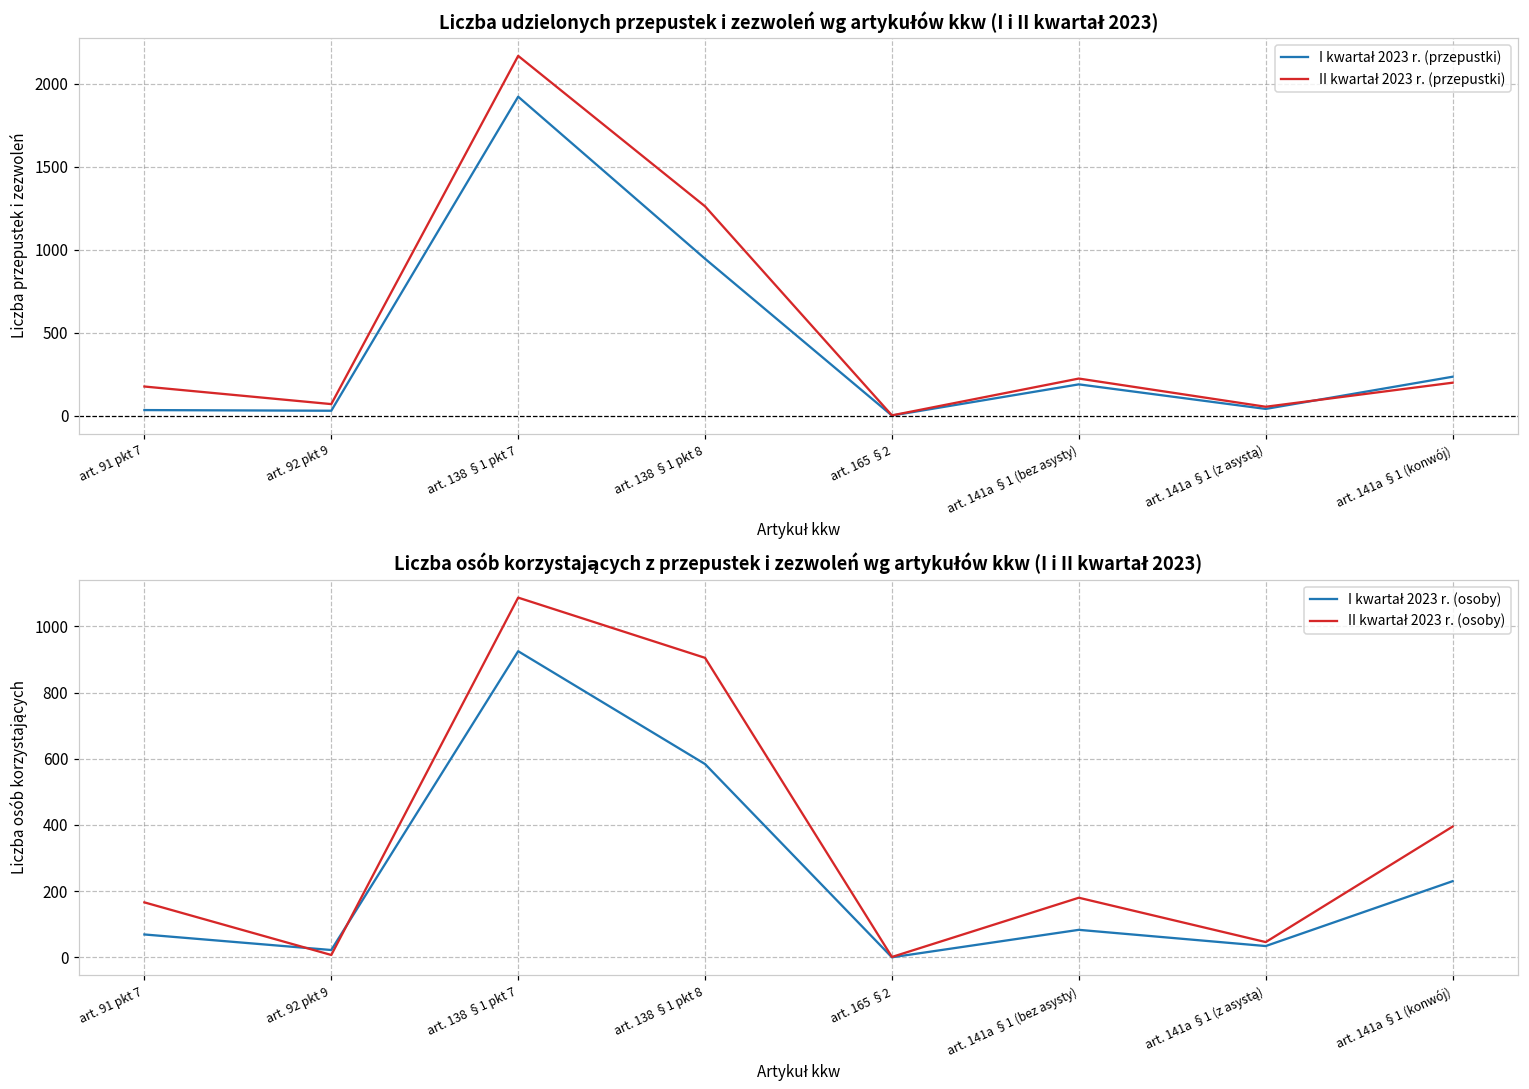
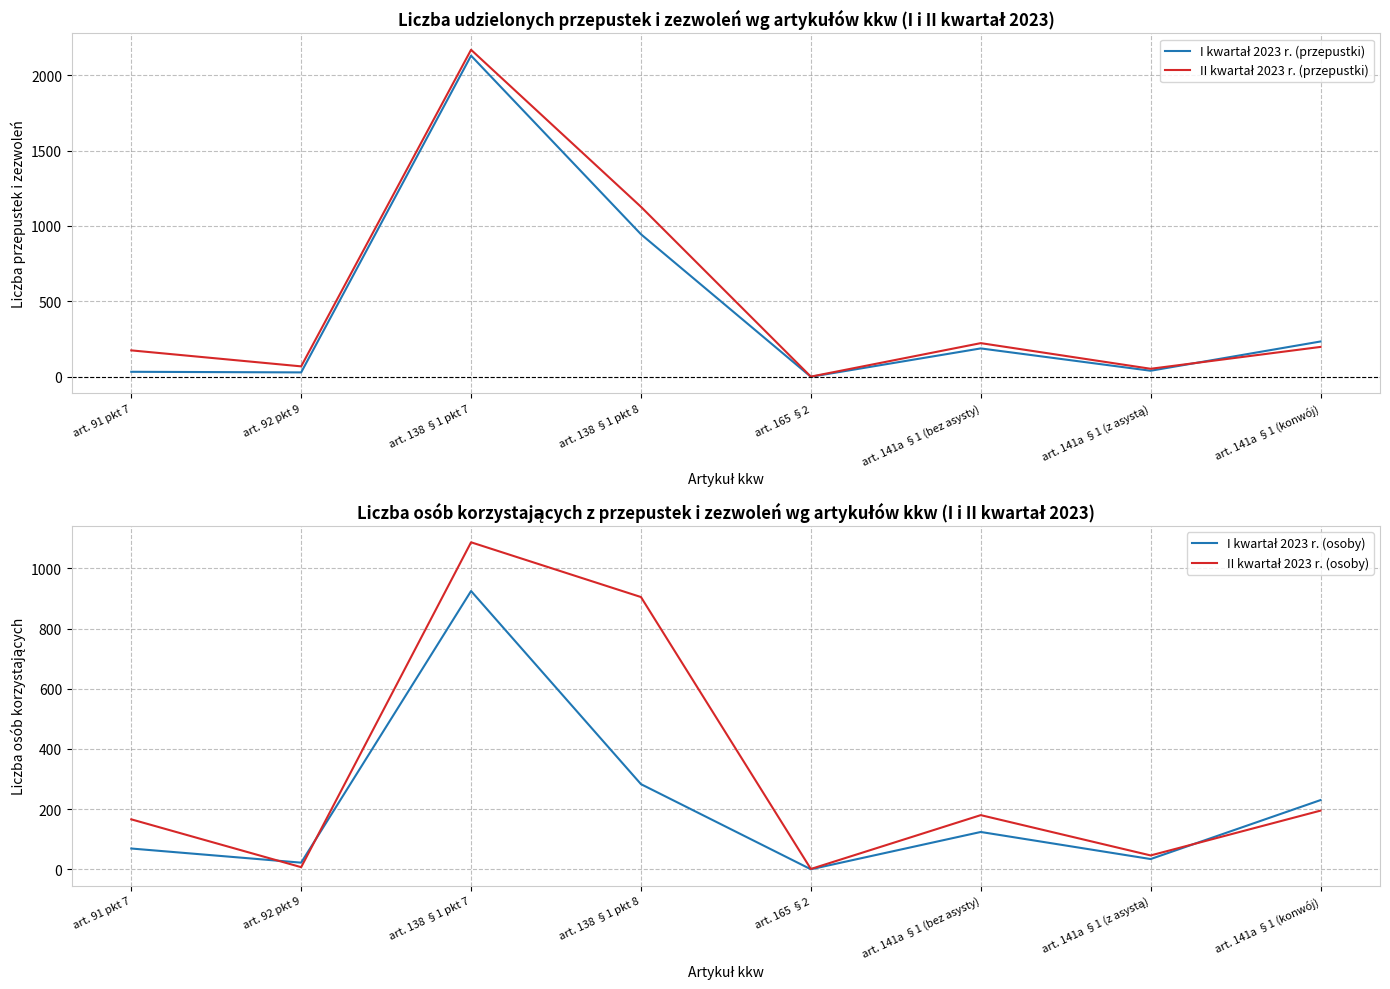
  {
    "Liczba udzielonych przepustek i zezwoleń wg artykułów kkw (I i II kwartał 2023)": {
      "I kwartał 2023 r. (przepustki)": {
        "art. 91 pkt 7": 30,
        "art. 92 pkt 9": 30,
-       "art. 138 §1 pkt 7": 1920,
+       "art. 138 §1 pkt 7": 2130,
        "art. 138 §1 pkt 8": 950,
        "art. 141a §1 (bez asysty)": 190,
        "art. 141a §1 (konwój)": 230
      },
      "II kwartał 2023 r. (przepustki)": {
        "art. 91 pkt 7": 180,
        "art. 92 pkt 9": 70,
        "art. 138 §1 pkt 7": 2170,
-       "art. 138 §1 pkt 8": 1260,
+       "art. 138 §1 pkt 8": 1130,
        "art. 141a §1 (bez asysty)": 220,
        "art. 141a §1 (konwój)": 200
      }
    },
    "Liczba osób korzystających z przepustek i zezwoleń wg artykułów kkw (I i II kwartał 2023)": {
      "I kwartał 2023 r. (osoby)": {
        "art. 91 pkt 7": 70,
        "art. 92 pkt 9": 20,
        "art. 138 §1 pkt 7": 930,
-       "art. 138 §1 pkt 8": 580,
-       "art. 141a §1 (bez asysty)": 80,
+       "art. 138 §1 pkt 8": 280,
+       "art. 141a §1 (bez asysty)": 120,
        "art. 141a §1 (z asystą)": 30,
        "art. 141a §1 (konwój)": 230
      },
      "II kwartał 2023 r. (osoby)": {
        "art. 91 pkt 7": 170,
        "art. 92 pkt 9": 10,
        "art. 138 §1 pkt 7": 1090,
        "art. 138 §1 pkt 8": 910,
        "art. 141a §1 (bez asysty)": 180,
        "art. 141a §1 (z asystą)": 50,
-       "art. 141a §1 (konwój)": 400
+       "art. 141a §1 (konwój)": 200
      }
    }
  }
